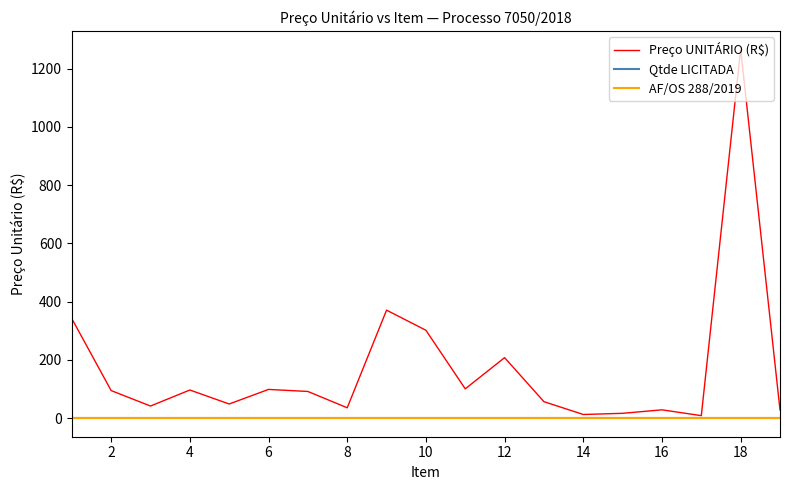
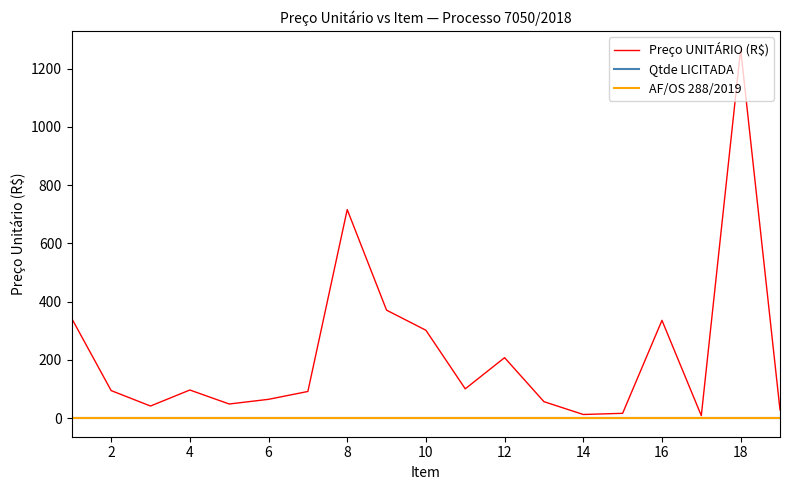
  {
    "Preço UNITÁRIO (R$)": {
      "2": 100,
      "4": 100,
-     "6": 100,
-     "8": 40,
+     "6": 70,
+     "8": 720,
      "10": 300,
      "12": 210,
      "14": 10,
-     "16": 30
+     "16": 340
    },
    "AF/OS 288/2019": {
      "2": 0,
      "4": 0,
      "6": 0,
      "8": 0,
      "10": 0,
      "12": 0,
      "14": 0,
      "16": 0,
      "18": 0
    }
  }
